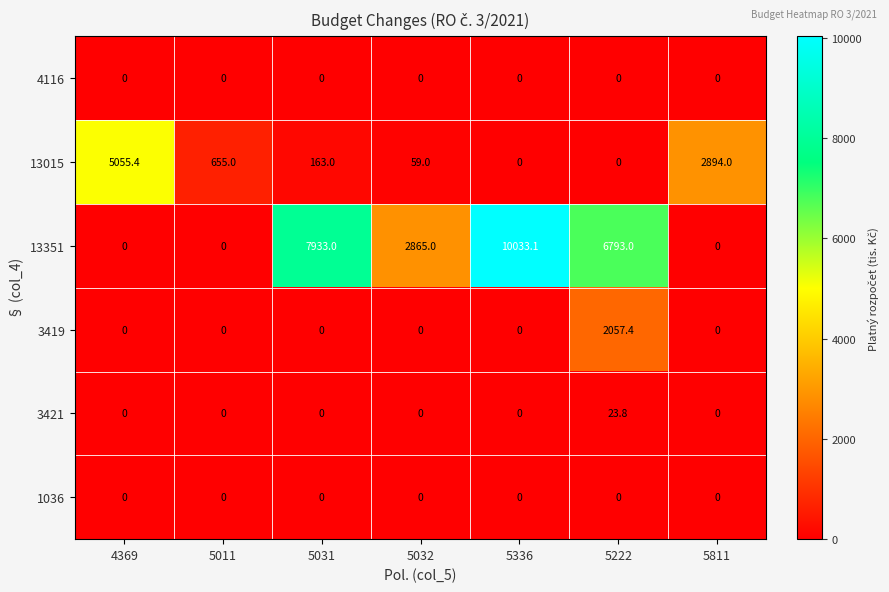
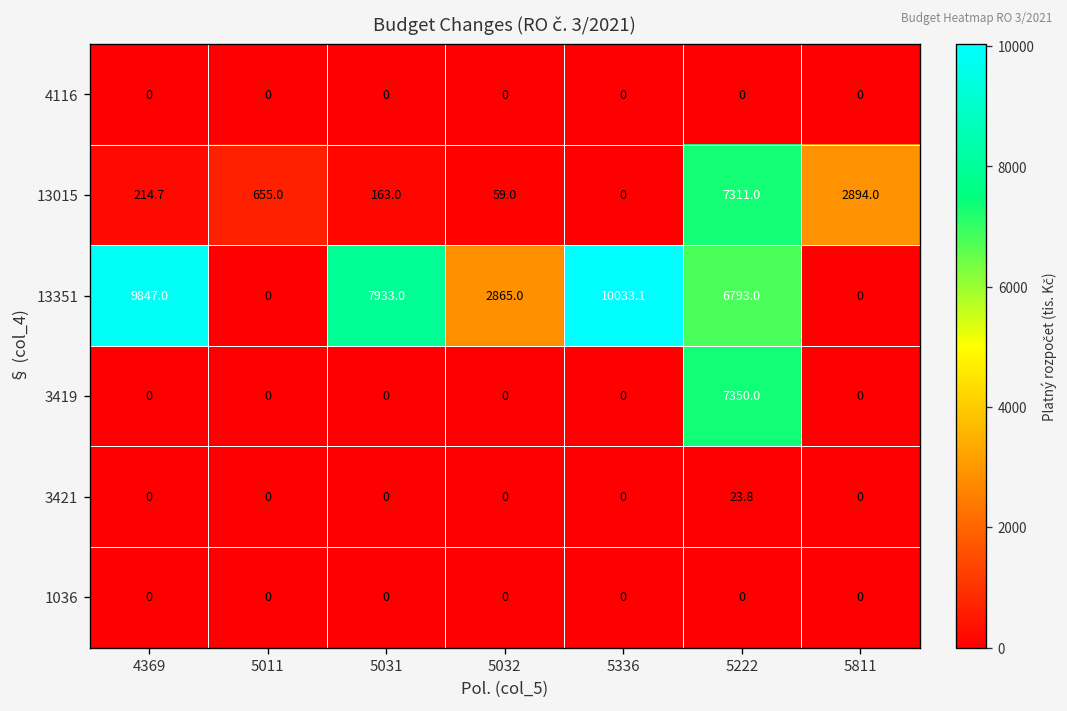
  {
    "4116": {
      "4369": 0,
      "5011": 0,
      "5031": 0,
      "5032": 0,
      "5336": 0,
      "5222": 0,
      "5811": 0
    },
    "13015": {
-     "4369": 5055.4,
+     "4369": 214.7,
      "5011": 655.0,
      "5031": 163.0,
      "5032": 59.0,
      "5336": 0,
-     "5222": 0,
+     "5222": 7311.0,
      "5811": 2894.0
    },
    "13351": {
-     "4369": 0,
+     "4369": 9847.0,
      "5011": 0,
      "5031": 7933.0,
      "5032": 2865.0,
      "5336": 10033.1,
      "5222": 6793.0,
      "5811": 0
    },
    "3419": {
      "4369": 0,
      "5011": 0,
      "5031": 0,
      "5032": 0,
      "5336": 0,
-     "5222": 2057.4,
+     "5222": 7350.0,
      "5811": 0
    },
    "3421": {
      "4369": 0,
      "5011": 0,
      "5031": 0,
      "5032": 0,
      "5336": 0,
      "5222": 23.8,
      "5811": 0
    },
    "1036": {
      "4369": 0,
      "5011": 0,
      "5031": 0,
      "5032": 0,
      "5336": 0,
      "5222": 0,
      "5811": 0
    }
  }
